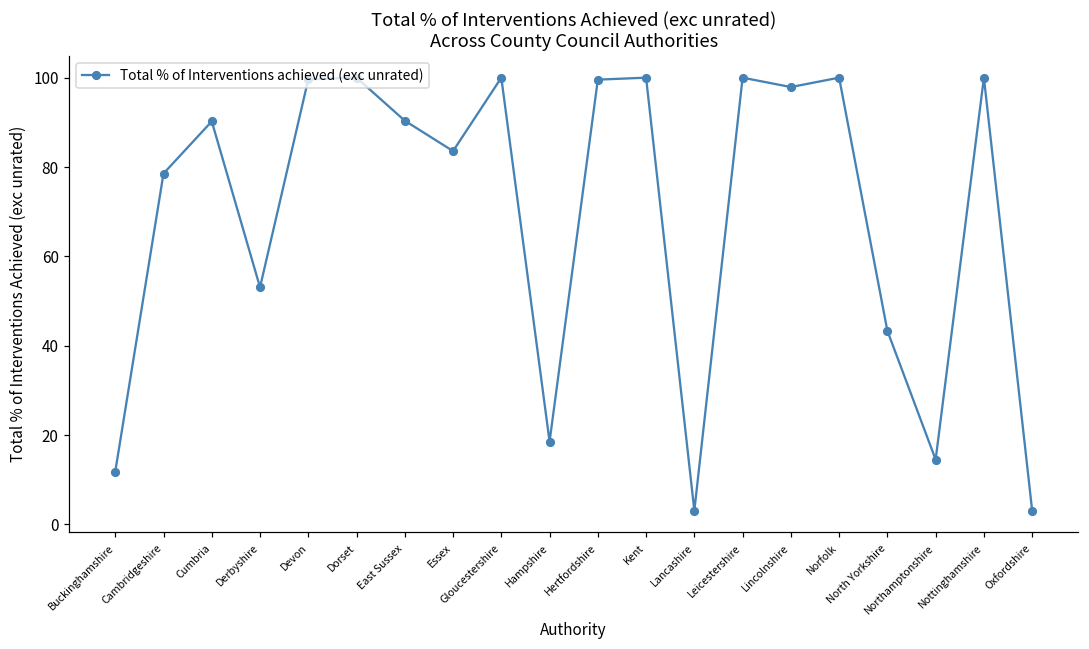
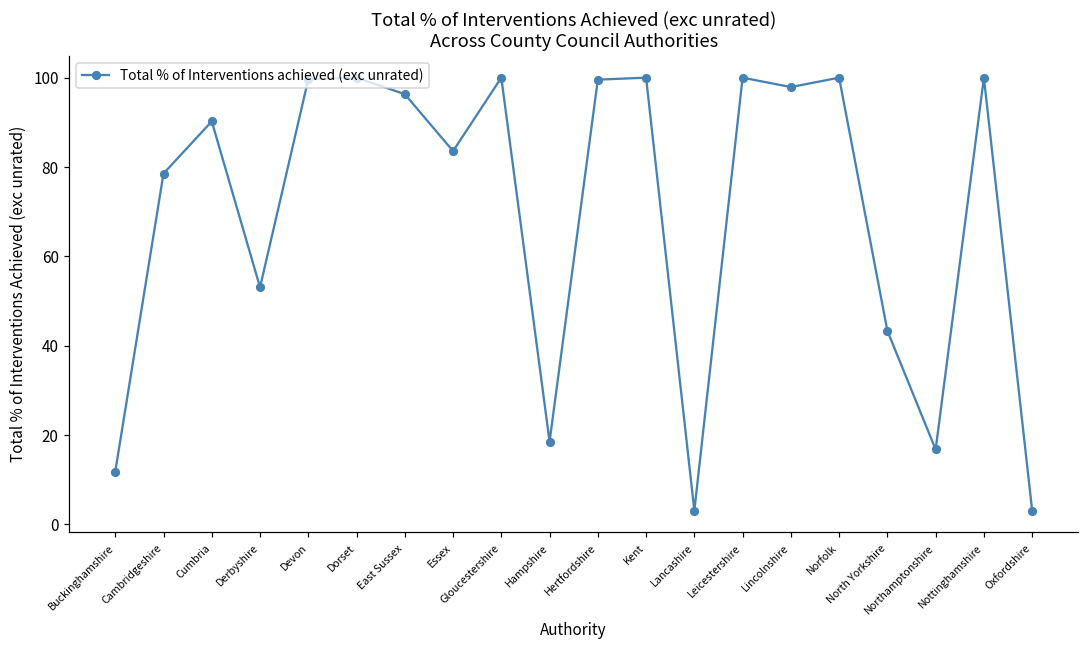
  {
    "Buckinghamshire": 12,
    "Cambridgeshire": 79,
    "Cumbria": 90,
    "Derbyshire": 53,
-   "East Sussex": 90,
+   "East Sussex": 96,
    "Essex": 84,
    "Gloucestershire": 100,
    "Hampshire": 19,
    "Hertfordshire": 100,
    "Kent": 100,
    "Lancashire": 3,
    "Leicestershire": 100,
    "Lincolnshire": 98,
    "Norfolk": 100,
    "North Yorkshire": 43,
-   "Northamptonshire": 15,
+   "Northamptonshire": 17,
    "Nottinghamshire": 100,
    "Oxfordshire": 3
  }
